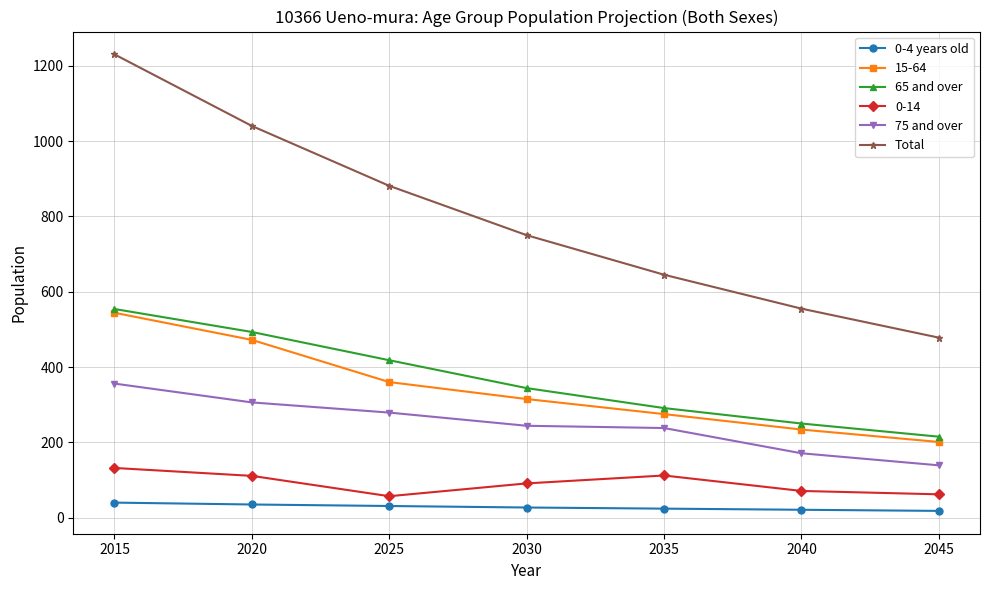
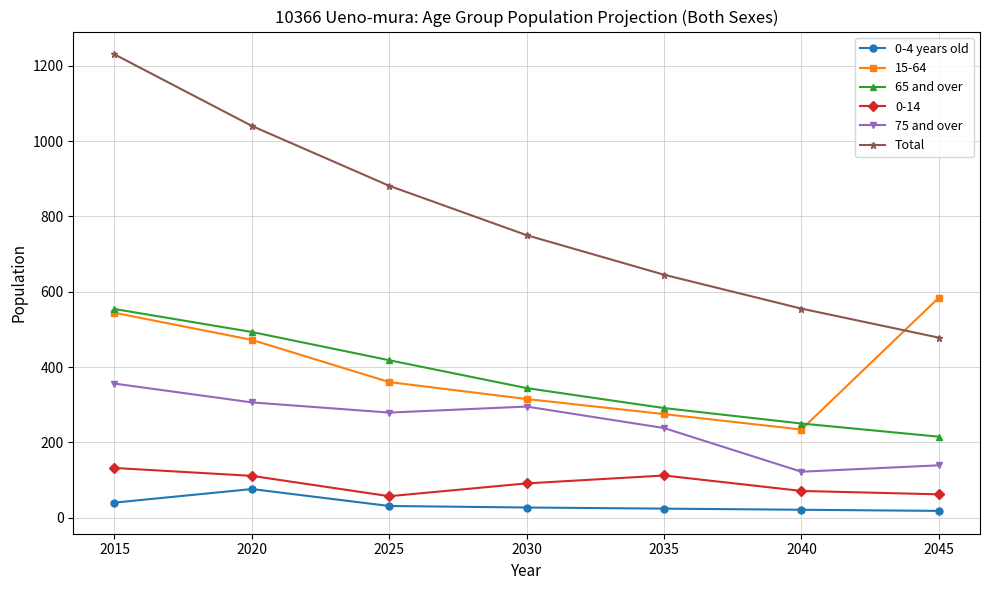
  {
    "0-4 years old": {
      "2015": 40,
-     "2020": 40,
+     "2020": 80,
      "2025": 30,
      "2030": 30,
      "2035": 20,
      "2040": 20,
      "2045": 20
    },
    "15-64": {
      "2015": 540,
      "2020": 470,
      "2025": 360,
      "2030": 320,
      "2035": 280,
      "2040": 230,
-     "2045": 200
+     "2045": 580
    },
    "65 and over": {
      "2015": 550,
      "2020": 490,
      "2025": 420,
      "2030": 340,
      "2035": 290,
      "2040": 250,
      "2045": 220
    },
    "0-14": {
      "2015": 130,
      "2020": 110,
      "2025": 60,
      "2030": 90,
      "2035": 110,
      "2040": 70,
      "2045": 60
    },
    "75 and over": {
      "2015": 360,
      "2020": 310,
      "2025": 280,
-     "2030": 240,
+     "2030": 300,
      "2035": 240,
-     "2040": 170,
+     "2040": 120,
      "2045": 140
    },
    "Total": {
      "2015": 1230,
      "2020": 1040,
      "2025": 880,
      "2030": 750,
      "2035": 650,
      "2040": 560,
      "2045": 480
    }
  }
